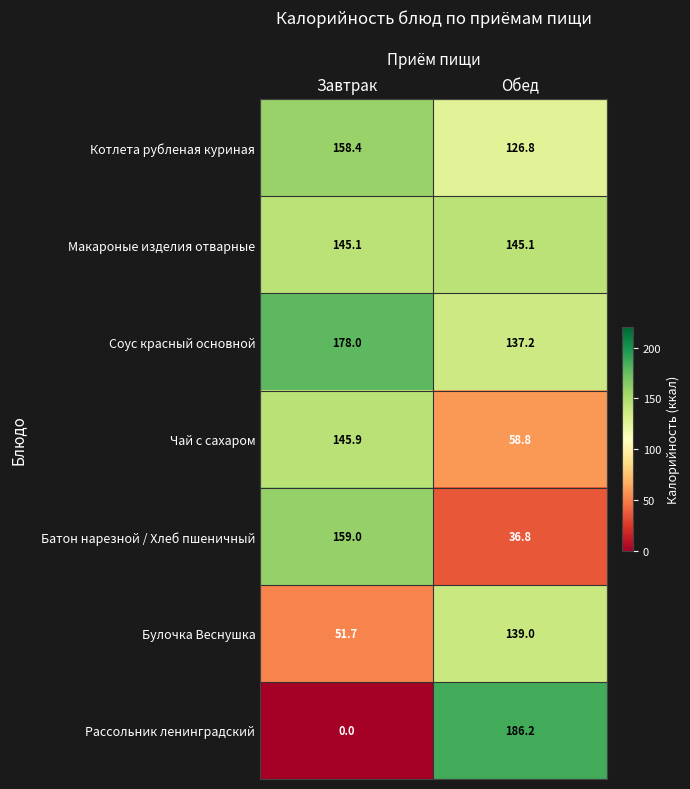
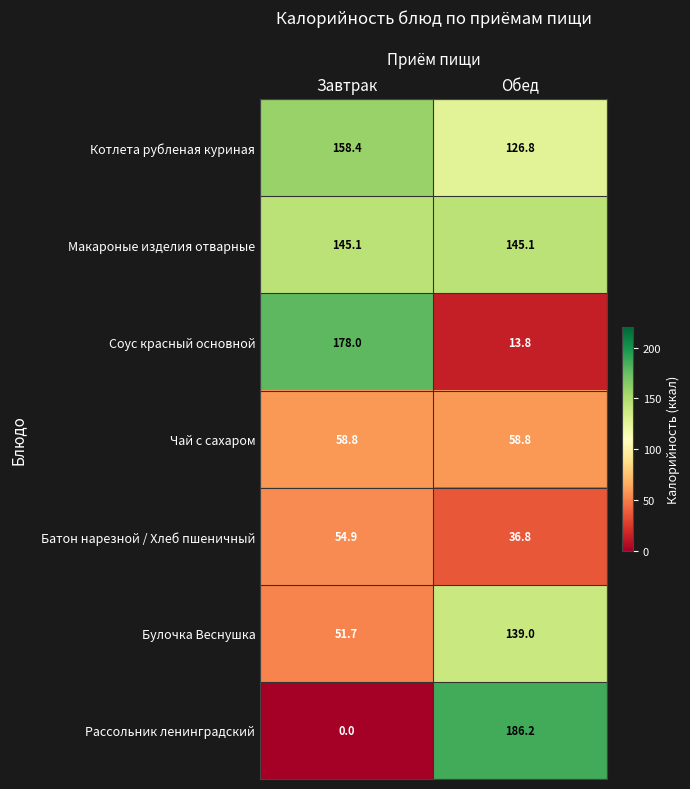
  {
    "Котлета рубленая куриная": {
      "Завтрак": 158.4,
      "Обед": 126.8
    },
    "Макароные изделия отварные": {
      "Завтрак": 145.1,
      "Обед": 145.1
    },
    "Соус красный основной": {
      "Завтрак": 178.0,
-     "Обед": 137.2
+     "Обед": 13.8
    },
    "Чай с сахаром": {
-     "Завтрак": 145.9,
+     "Завтрак": 58.8,
      "Обед": 58.8
    },
    "Батон нарезной / Хлеб пшеничный": {
-     "Завтрак": 159.0,
+     "Завтрак": 54.9,
      "Обед": 36.8
    },
    "Булочка Веснушка": {
      "Завтрак": 51.7,
      "Обед": 139.0
    },
    "Рассольник ленинградский": {
      "Завтрак": 0.0,
      "Обед": 186.2
    }
  }
